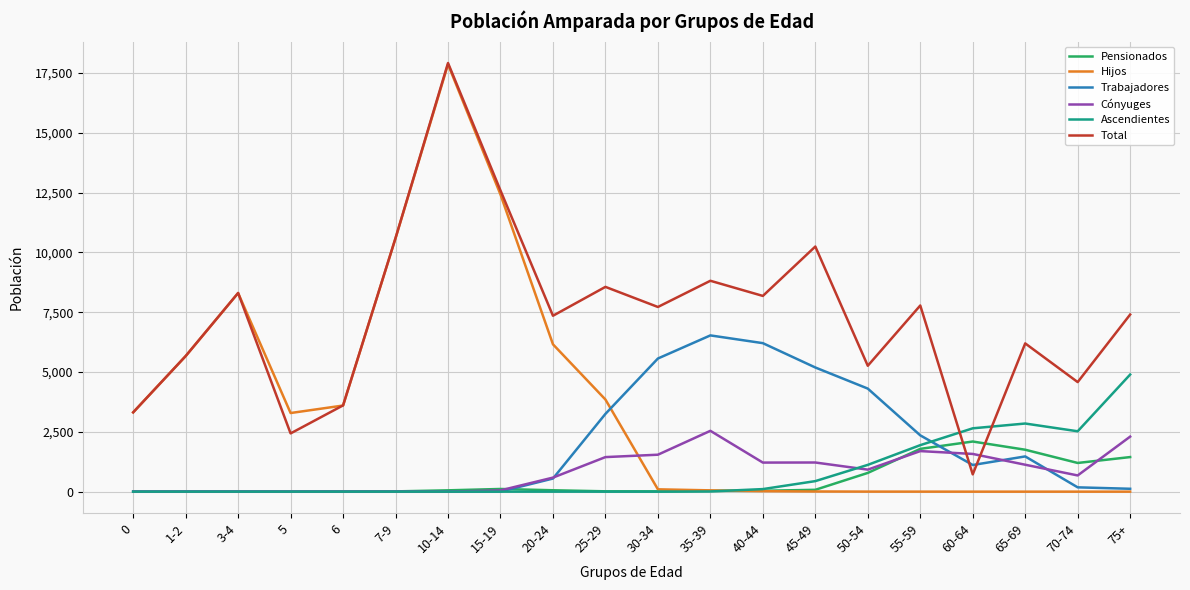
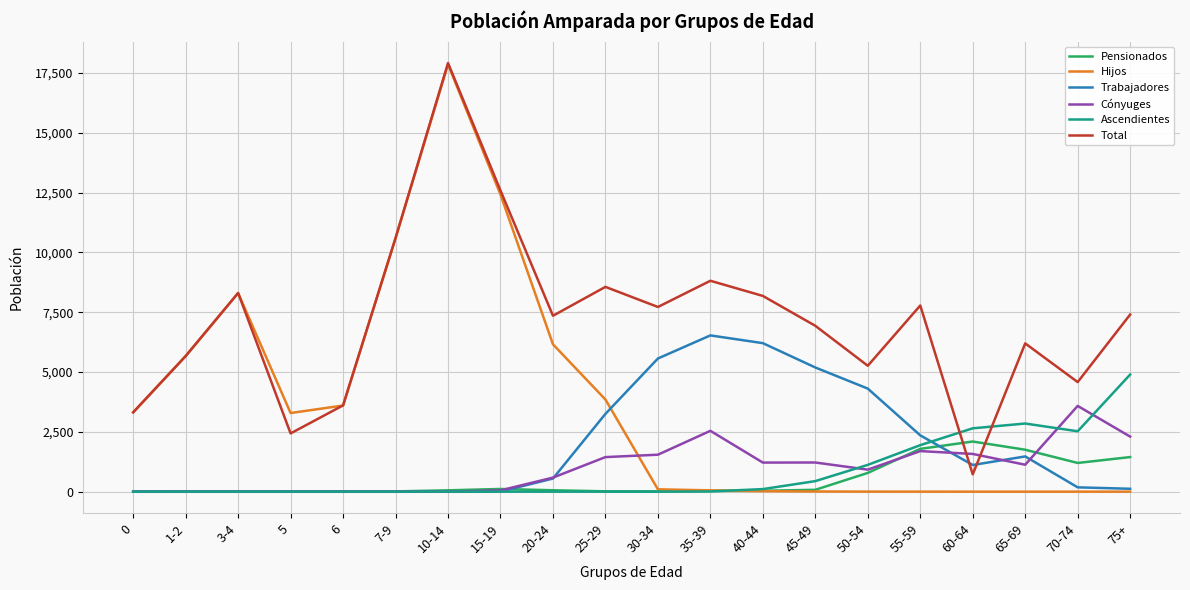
  {
    "Hijos": {
      "5": "3,300",
      "15-19": "12,400",
      "20-24": "6,200",
      "25-29": "3,900",
      "50-54": "0",
      "55-59": "0",
      "60-64": "0",
      "65-69": "0",
      "70-74": "0",
      "75+": "0"
    },
    "Trabajadores": {
      "25-29": "3,300",
      "30-34": "5,600",
      "35-39": "6,500",
      "40-44": "6,200",
      "45-49": "5,200",
      "50-54": "4,300",
      "55-59": "2,400",
      "60-64": "1,100",
      "65-69": "1,500",
      "70-74": "200",
      "75+": "100"
    },
    "Cónyuges": {
      "25-29": "1,400",
      "30-34": "1,500",
      "35-39": "2,500",
      "40-44": "1,200",
      "45-49": "1,200",
      "50-54": "900",
      "60-64": "1,600",
      "65-69": "1,100",
-     "70-74": "700",
+     "70-74": "3,600",
      "75+": "2,300"
    },
    "Total": {
      "5": "2,400",
      "15-19": "12,600",
      "20-24": "7,400",
      "25-29": "8,600",
      "30-34": "7,700",
      "35-39": "8,800",
      "40-44": "8,200",
-     "45-49": "10,200",
+     "45-49": "6,900",
      "50-54": "5,300",
      "55-59": "7,800",
      "60-64": "700",
      "65-69": "6,200",
      "70-74": "4,600",
      "75+": "7,400"
    }
  }
